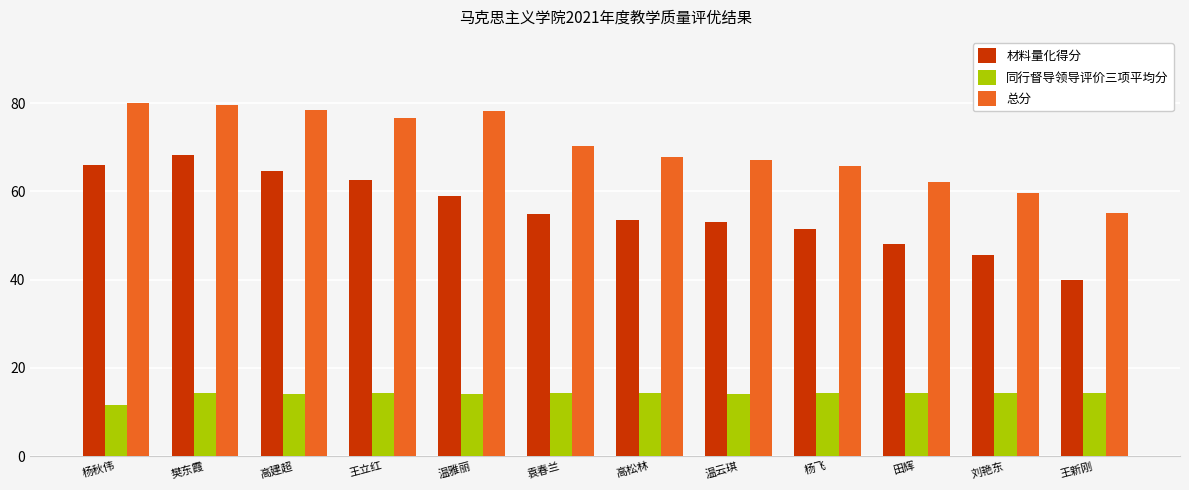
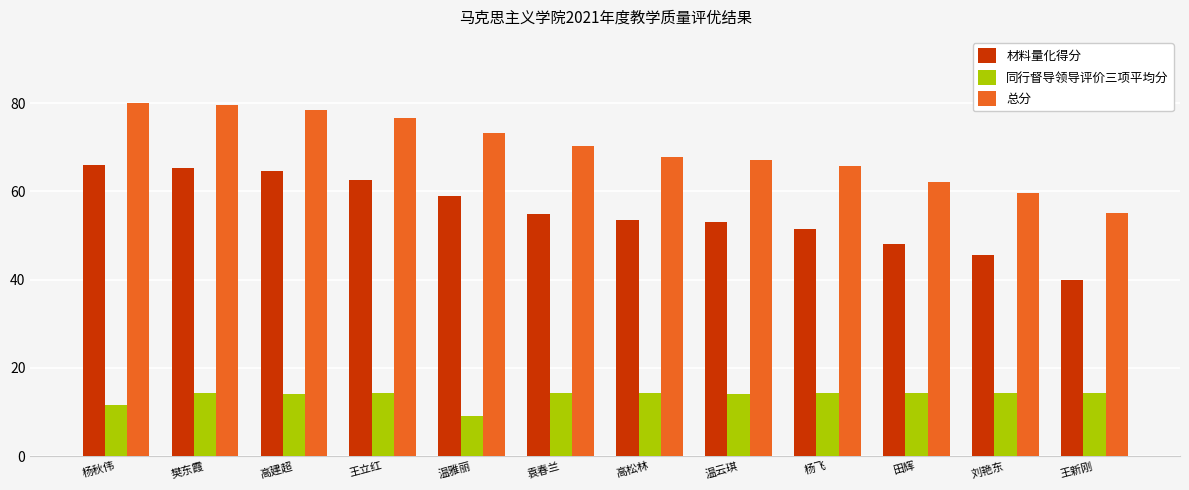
  {
    "材料量化得分": {
      "杨秋伟": 66,
-     "樊东霞": 68,
+     "樊东霞": 65,
      "高建超": 65,
      "王立红": 63,
      "温雅丽": 59,
      "袁春兰": 55,
      "高松林": 54,
      "温云琪": 53,
      "杨飞": 52,
      "田辉": 48,
      "刘艳东": 46,
      "王新刚": 40
    },
    "同行督导领导评价三项平均分": {
      "杨秋伟": 12,
      "樊东霞": 14,
      "高建超": 14,
      "王立红": 14,
-     "温雅丽": 14,
+     "温雅丽": 9,
      "袁春兰": 14,
      "高松林": 14,
      "温云琪": 14,
      "杨飞": 14,
      "田辉": 14,
      "刘艳东": 14,
      "王新刚": 14
    },
    "总分": {
      "杨秋伟": 80,
      "樊东霞": 79,
      "高建超": 79,
      "王立红": 77,
-     "温雅丽": 78,
+     "温雅丽": 73,
      "袁春兰": 70,
      "高松林": 68,
      "温云琪": 67,
      "杨飞": 66,
      "田辉": 62,
      "刘艳东": 60,
      "王新刚": 55
    }
  }
